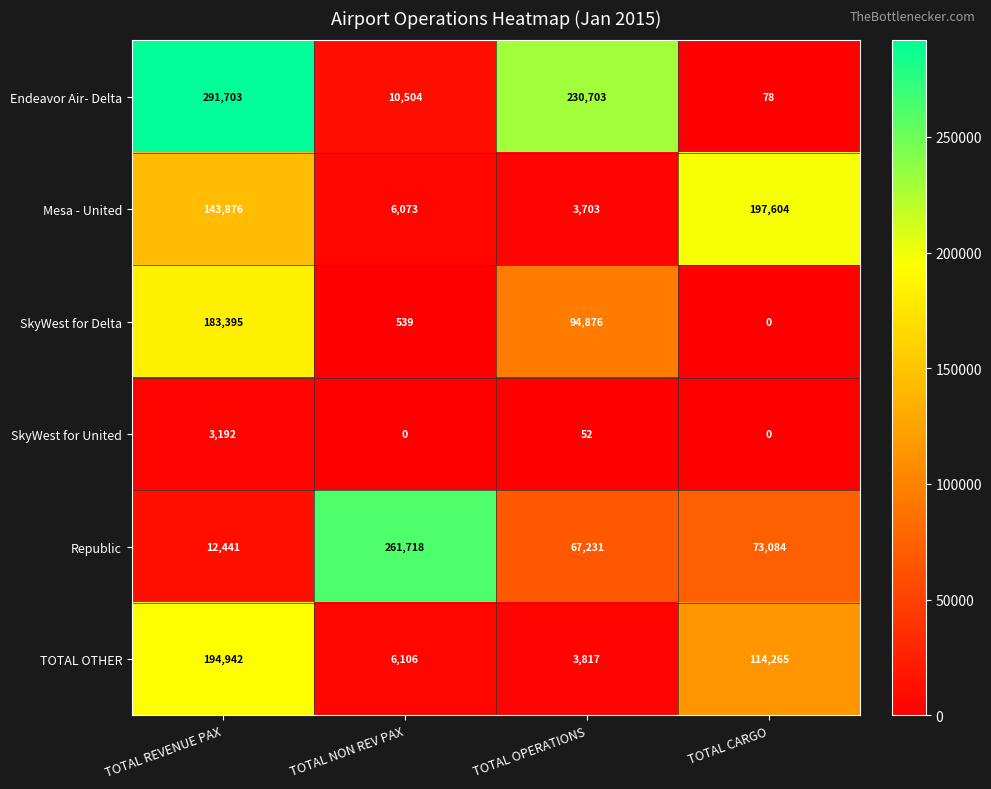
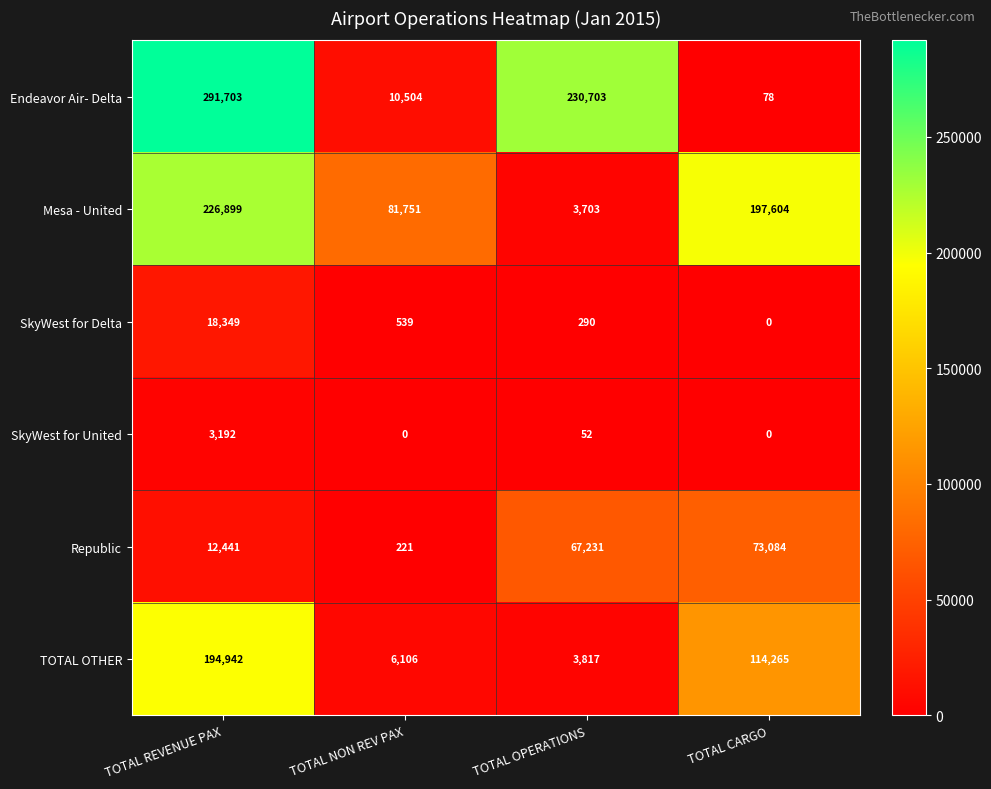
  {
    "Endeavor Air- Delta": {
      "TOTAL REVENUE PAX": "291,703",
      "TOTAL NON REV PAX": "10,504",
      "TOTAL OPERATIONS": "230,703",
      "TOTAL CARGO": "78"
    },
    "Mesa - United": {
-     "TOTAL REVENUE PAX": "143,876",
-     "TOTAL NON REV PAX": "6,073",
+     "TOTAL REVENUE PAX": "226,899",
+     "TOTAL NON REV PAX": "81,751",
      "TOTAL OPERATIONS": "3,703",
      "TOTAL CARGO": "197,604"
    },
    "SkyWest for Delta": {
-     "TOTAL REVENUE PAX": "183,395",
+     "TOTAL REVENUE PAX": "18,349",
      "TOTAL NON REV PAX": "539",
-     "TOTAL OPERATIONS": "94,876",
+     "TOTAL OPERATIONS": "290",
      "TOTAL CARGO": "0"
    },
    "SkyWest for United": {
      "TOTAL REVENUE PAX": "3,192",
      "TOTAL NON REV PAX": "0",
      "TOTAL OPERATIONS": "52",
      "TOTAL CARGO": "0"
    },
    "Republic": {
      "TOTAL REVENUE PAX": "12,441",
-     "TOTAL NON REV PAX": "261,718",
+     "TOTAL NON REV PAX": "221",
      "TOTAL OPERATIONS": "67,231",
      "TOTAL CARGO": "73,084"
    },
    "TOTAL OTHER": {
      "TOTAL REVENUE PAX": "194,942",
      "TOTAL NON REV PAX": "6,106",
      "TOTAL OPERATIONS": "3,817",
      "TOTAL CARGO": "114,265"
    }
  }
